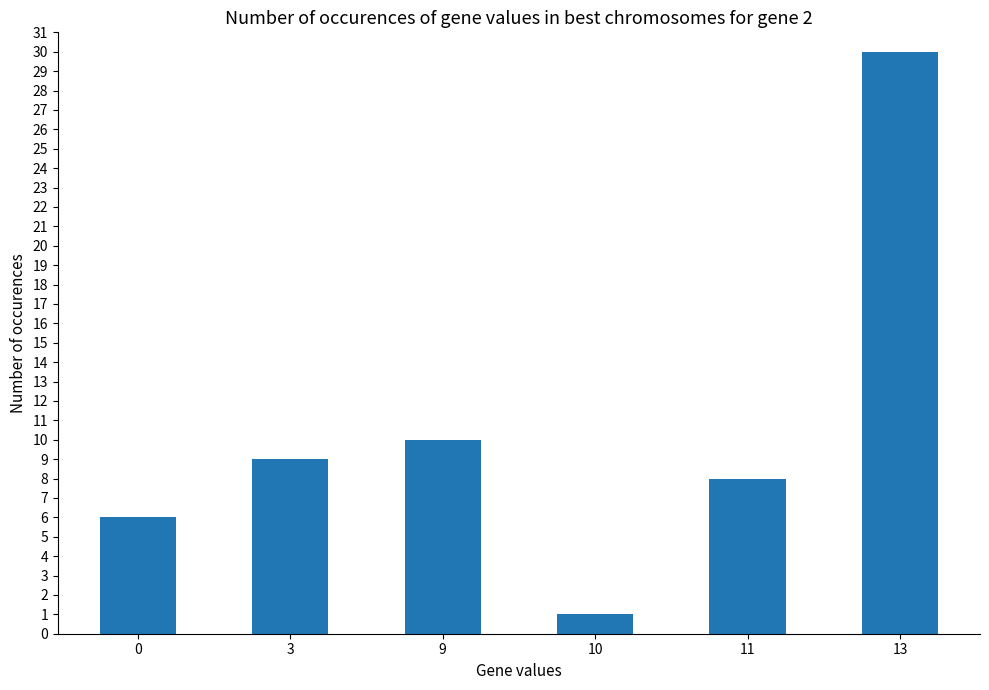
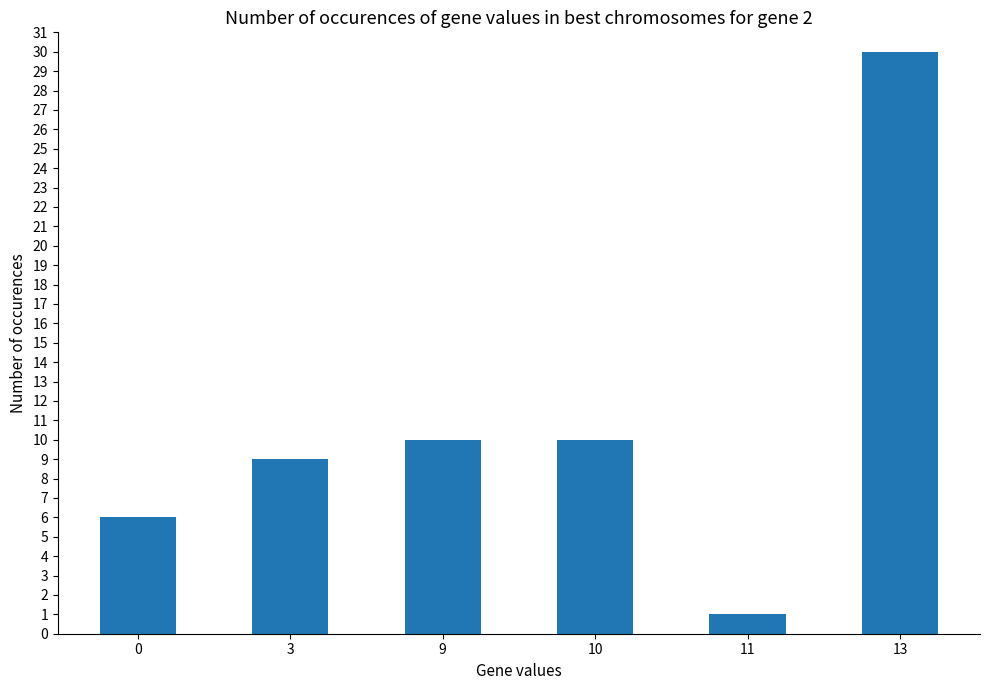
  {
    "0": 6,
    "3": 9,
    "9": 10,
-   "10": 1,
-   "11": 8,
+   "10": 10,
+   "11": 1,
    "13": 30
  }
